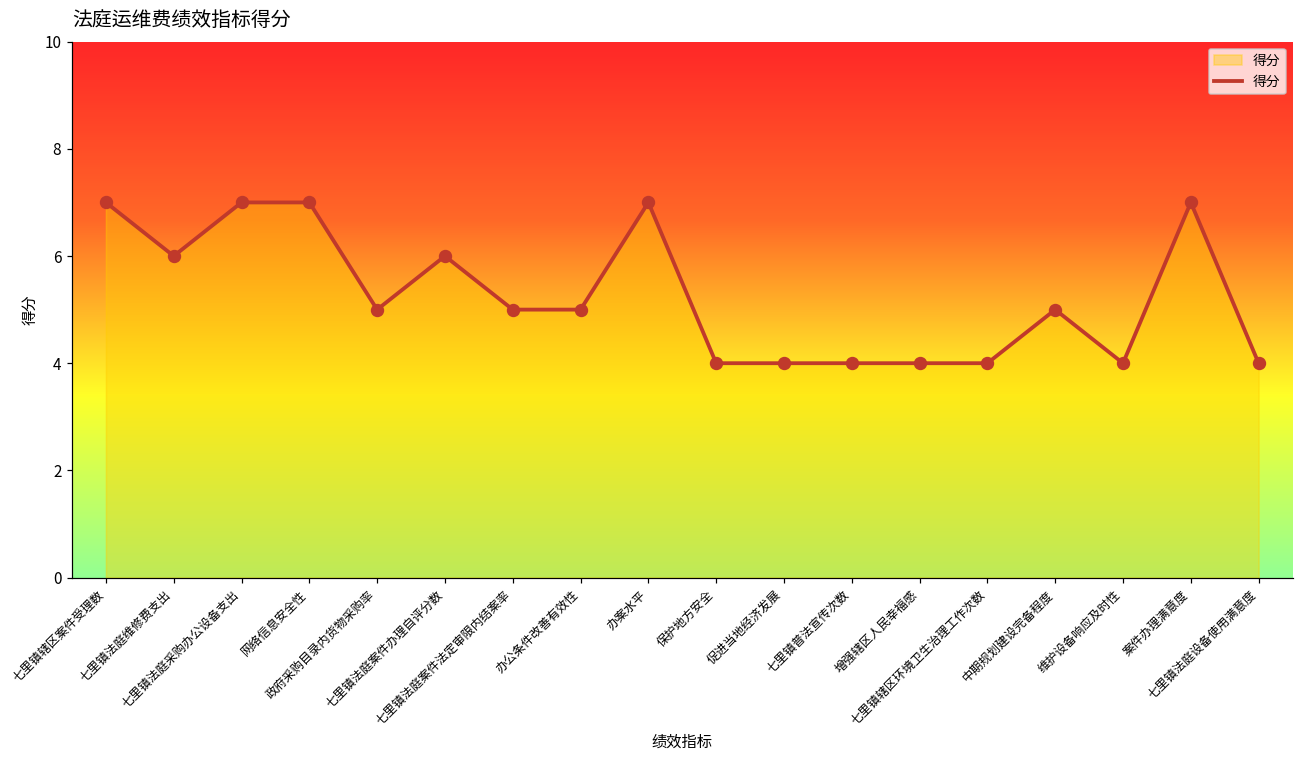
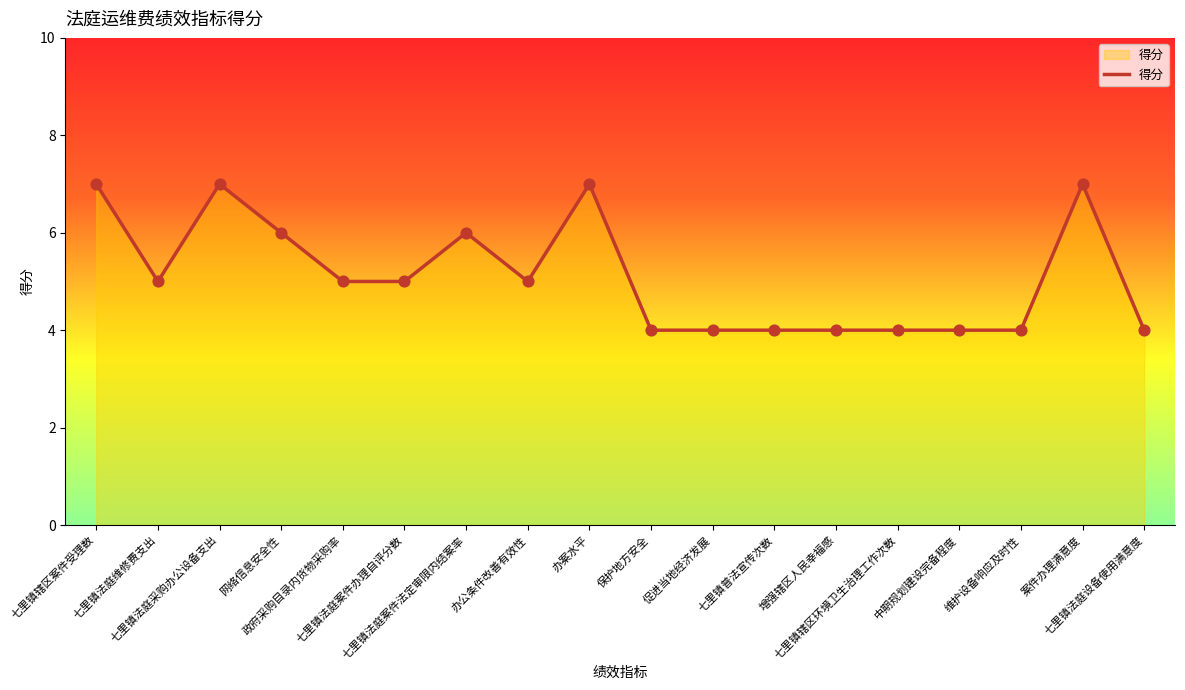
  {
    "七里镇辖区案件受理数": 7,
-   "七里镇法庭维修费支出": 6,
+   "七里镇法庭维修费支出": 5,
    "七里镇法庭采购办公设备支出": 7,
-   "网络信息安全性": 7,
+   "网络信息安全性": 6,
    "政府采购目录内货物采购率": 5,
-   "七里镇法庭案件办理自评分数": 6,
-   "七里镇法庭案件法定审限内结案率": 5,
+   "七里镇法庭案件办理自评分数": 5,
+   "七里镇法庭案件法定审限内结案率": 6,
    "办公条件改善有效性": 5,
    "办案水平": 7,
    "保护地方安全": 4,
    "促进当地经济发展": 4,
    "七里镇普法宣传次数": 4,
    "增强辖区人民幸福感": 4,
    "七里镇辖区环境卫生治理工作次数": 4,
-   "中期规划建设完备程度": 5,
+   "中期规划建设完备程度": 4,
    "维护设备响应及时性": 4,
    "案件办理满意度": 7,
    "七里镇法庭设备使用满意度": 4
  }
